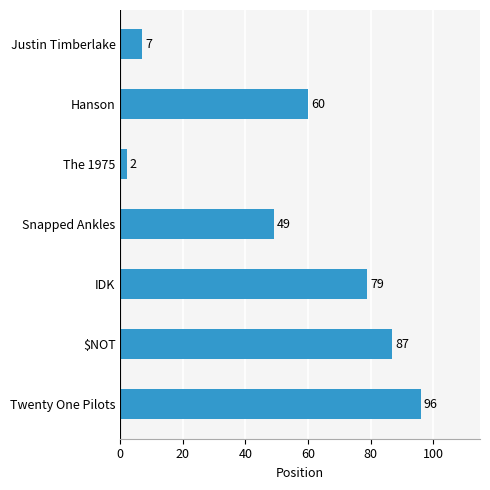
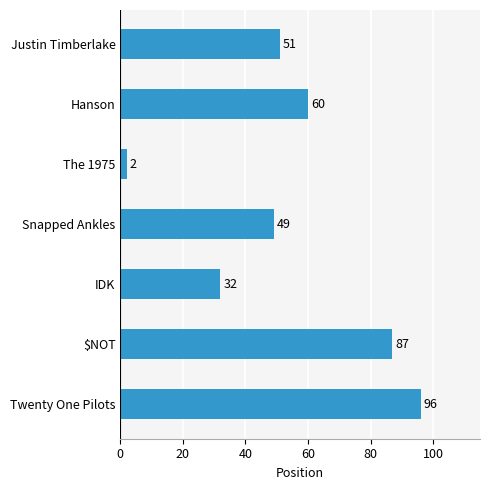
  {
-   "Justin Timberlake": 7,
+   "Justin Timberlake": 51,
    "Hanson": 60,
    "The 1975": 2,
    "Snapped Ankles": 49,
-   "IDK": 79,
+   "IDK": 32,
    "$NOT": 87,
    "Twenty One Pilots": 96
  }
